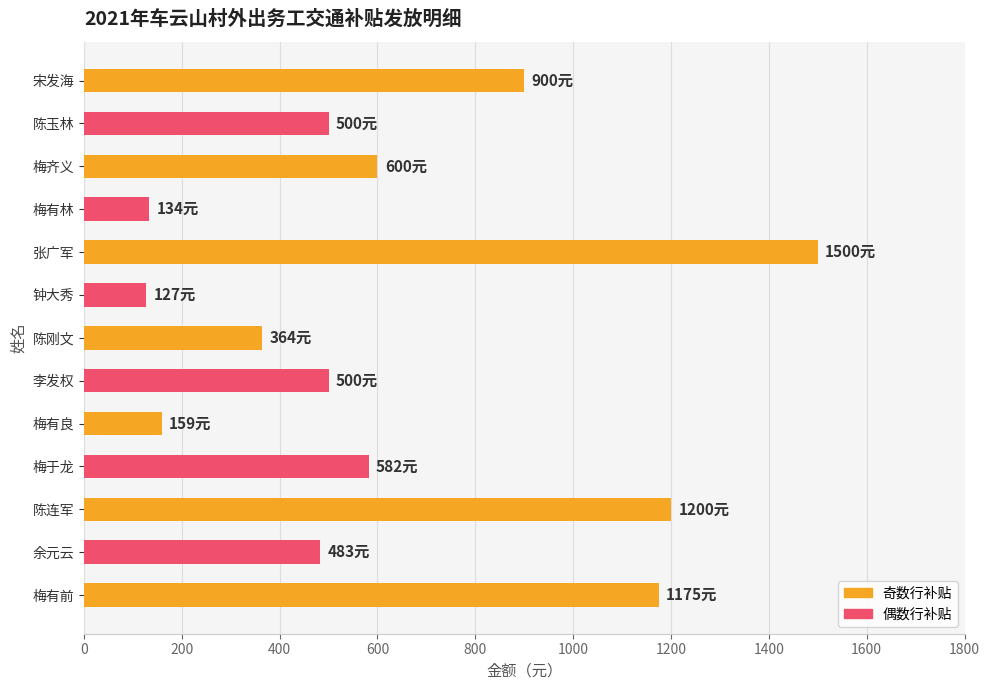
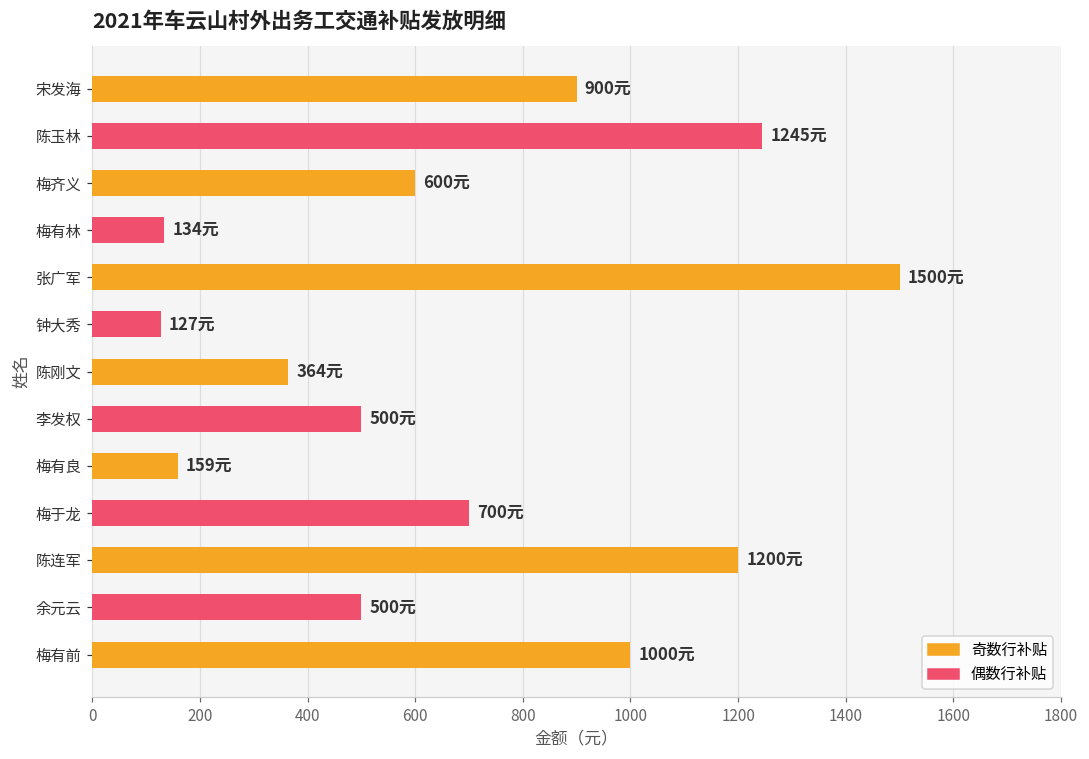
  {
    "宋发海": "900元",
-   "陈玉林": "500元",
+   "陈玉林": "1245元",
    "梅齐义": "600元",
    "梅有林": "134元",
    "张广军": "1500元",
    "钟大秀": "127元",
    "陈刚文": "364元",
    "李发权": "500元",
    "梅有良": "159元",
-   "梅于龙": "582元",
+   "梅于龙": "700元",
    "陈连军": "1200元",
-   "余元云": "483元",
-   "梅有前": "1175元"
+   "余元云": "500元",
+   "梅有前": "1000元"
  }
